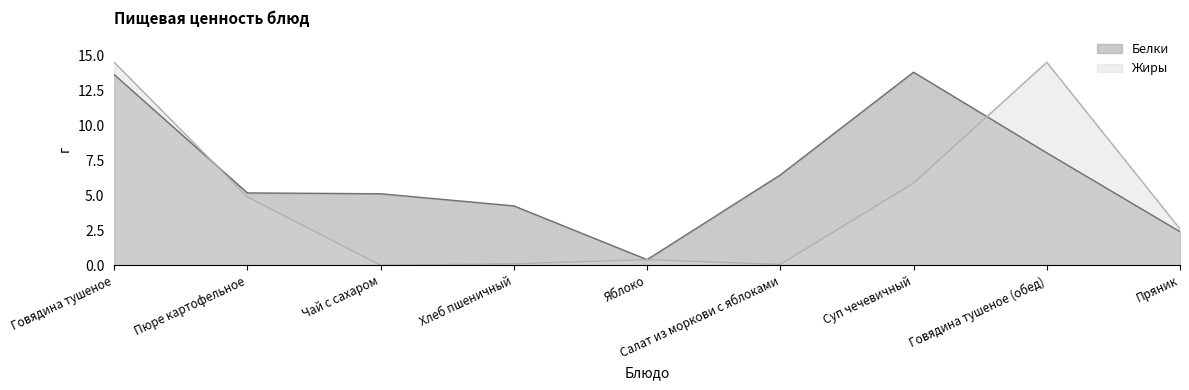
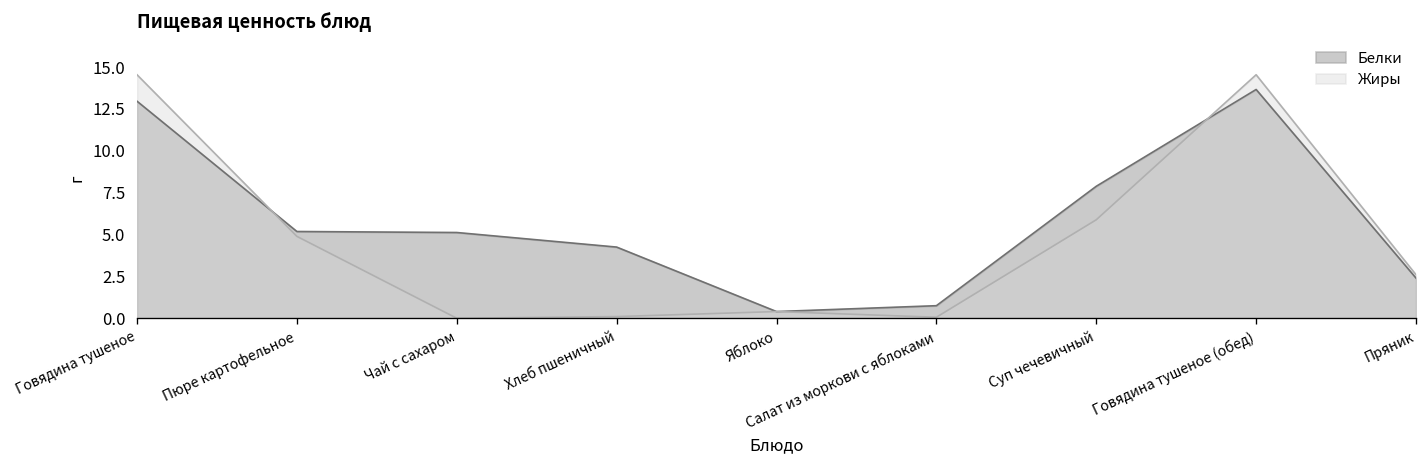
  {
    "Белки": {
-     "Говядина тушеное": 13.7,
+     "Говядина тушеное": 13.0,
      "Пюре картофельное": 5.2,
      "Чай с сахаром": 5.1,
      "Хлеб пшеничный": 4.3,
-     "Салат из моркови с яблоками": 6.5,
-     "Суп чечевичный": 13.8,
-     "Говядина тушеное (обед)": 8.1,
+     "Салат из моркови с яблоками": 0.8,
+     "Суп чечевичный": 7.9,
+     "Говядина тушеное (обед)": 13.7,
      "Пряник": 2.4
    },
    "Жиры": {
      "Говядина тушеное": 14.5,
      "Пюре картофельное": 4.9,
      "Чай с сахаром": 0.0,
      "Хлеб пшеничный": 0.1,
      "Салат из моркови с яблоками": 0.1,
      "Суп чечевичный": 5.9,
      "Говядина тушеное (обед)": 14.5,
      "Пряник": 2.6
    }
  }
